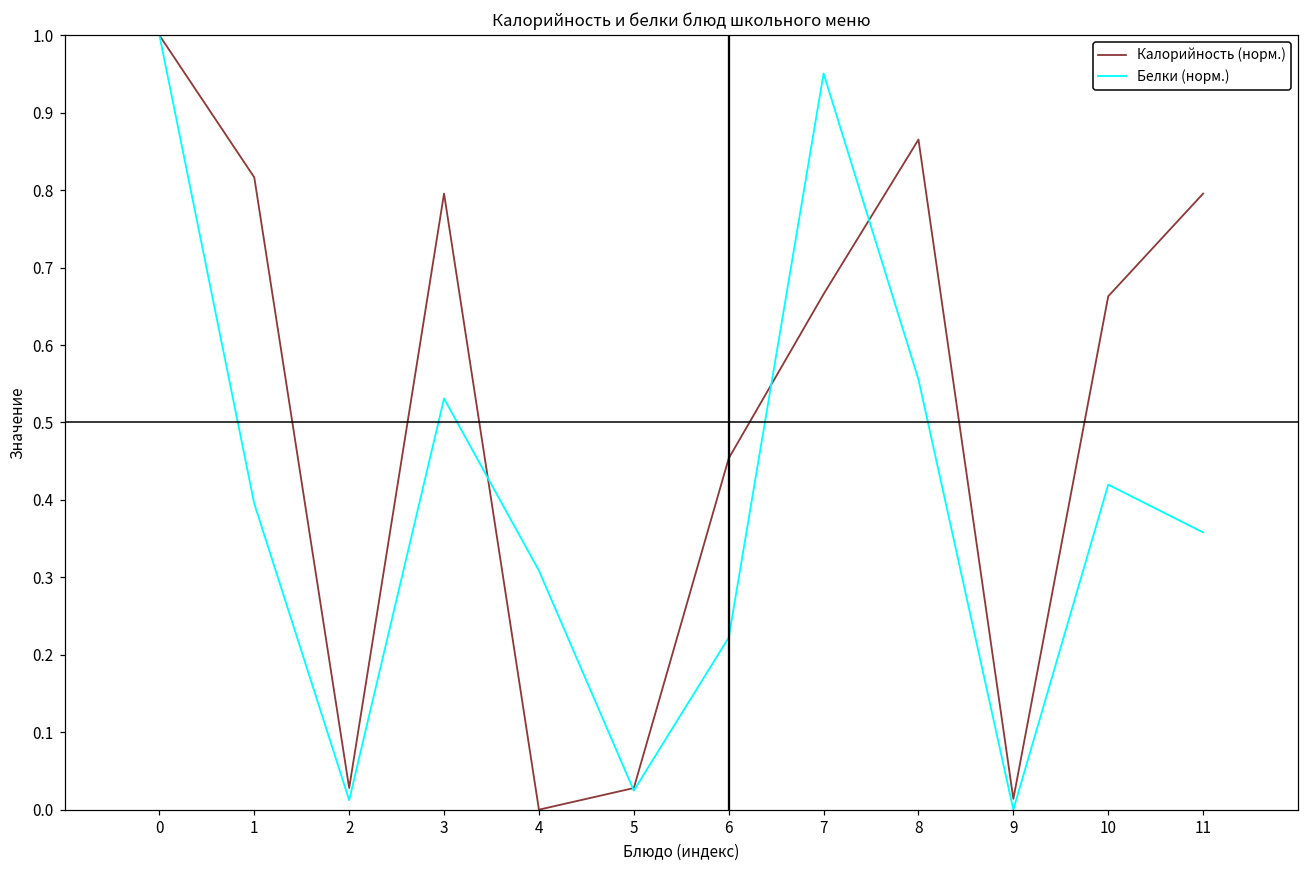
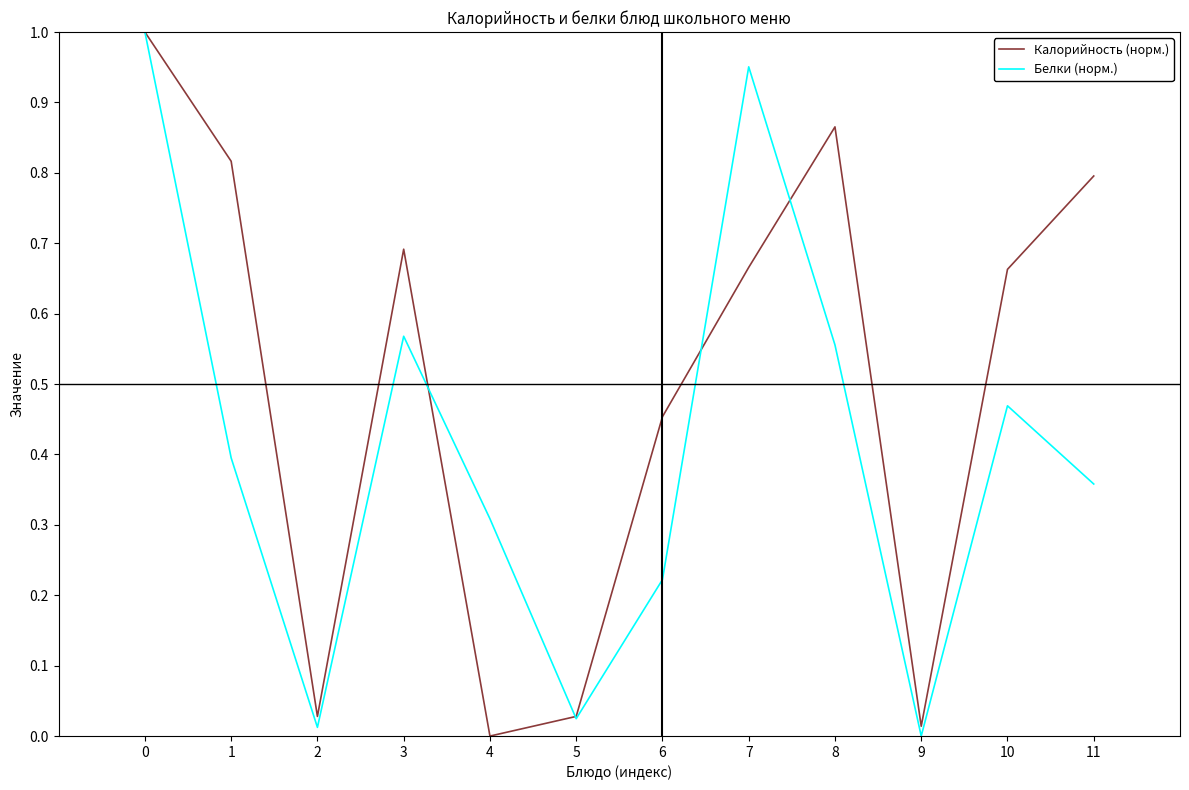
  {
    "Калорийность (норм.)": {
      "1": 0.82,
      "2": 0.03,
-     "3": 0.80,
+     "3": 0.69,
      "4": 0.00,
      "6": 0.45,
      "7": 0.67,
      "8": 0.87,
      "9": 0.01,
      "10": 0.66,
      "11": 0.80
    },
    "Белки (норм.)": {
      "1": 0.40,
      "2": 0.01,
-     "3": 0.53,
+     "3": 0.57,
      "4": 0.31,
      "6": 0.22,
      "7": 0.95,
      "8": 0.56,
      "9": 0.00,
-     "10": 0.42,
+     "10": 0.47,
      "11": 0.36
    }
  }
